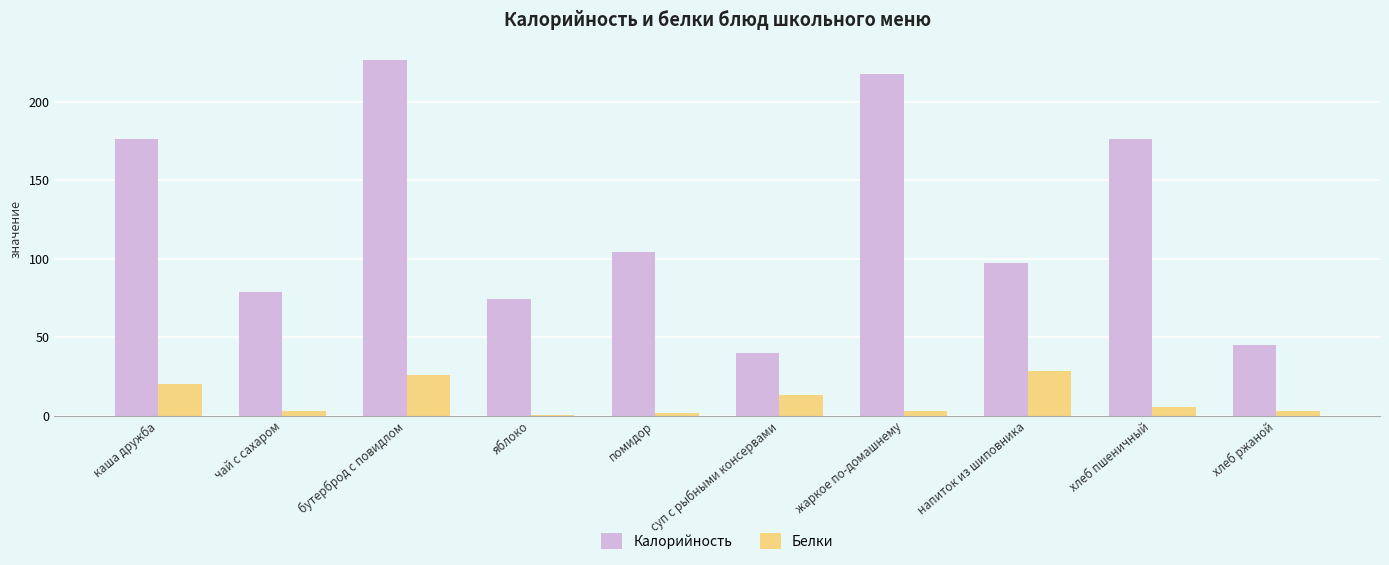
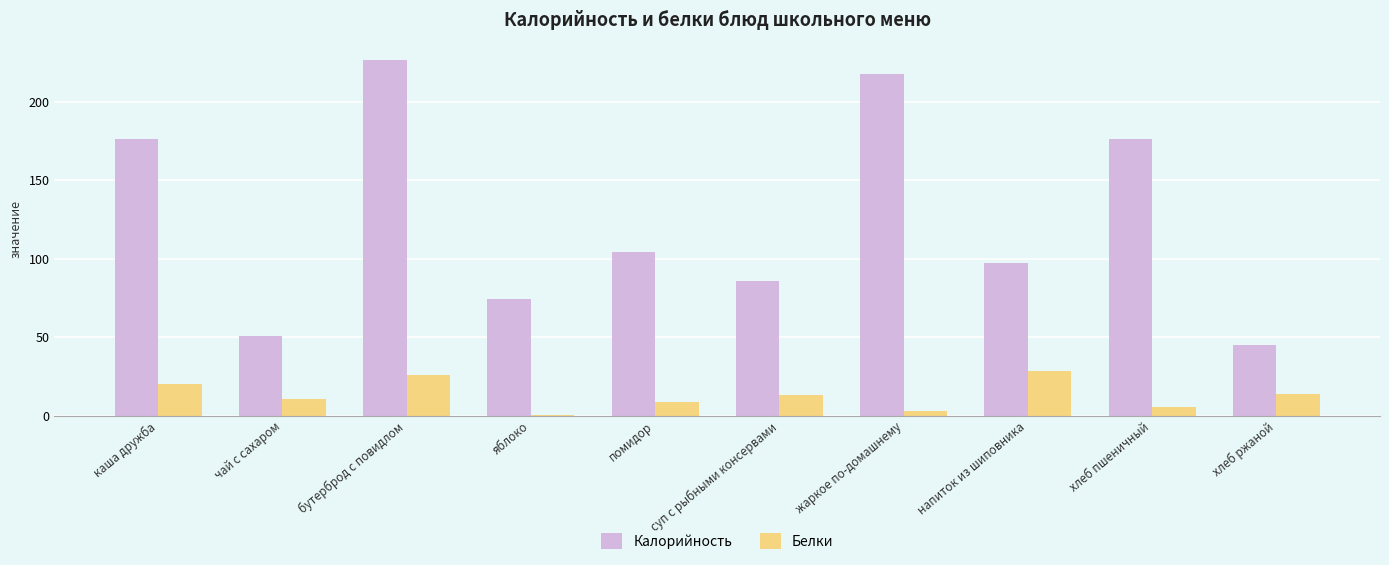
  {
    "Калорийность": {
      "каша дружба": 176,
-     "чай с сахаром": 79,
+     "чай с сахаром": 51,
      "бутерброд с повидлом": 226,
      "яблоко": 74,
      "помидор": 104,
-     "суп с рыбными консервами": 40,
+     "суп с рыбными консервами": 86,
      "жаркое по-домашнему": 218,
      "напиток из шиповника": 97,
      "хлеб пшеничный": 176,
      "хлеб ржаной": 45
    },
    "Белки": {
      "каша дружба": 20,
-     "чай с сахаром": 3,
+     "чай с сахаром": 11,
      "бутерброд с повидлом": 26,
-     "помидор": 1,
+     "помидор": 9,
      "суп с рыбными консервами": 13,
      "жаркое по-домашнему": 3,
      "напиток из шиповника": 28,
      "хлеб пшеничный": 6,
-     "хлеб ржаной": 3
+     "хлеб ржаной": 14
    }
  }
